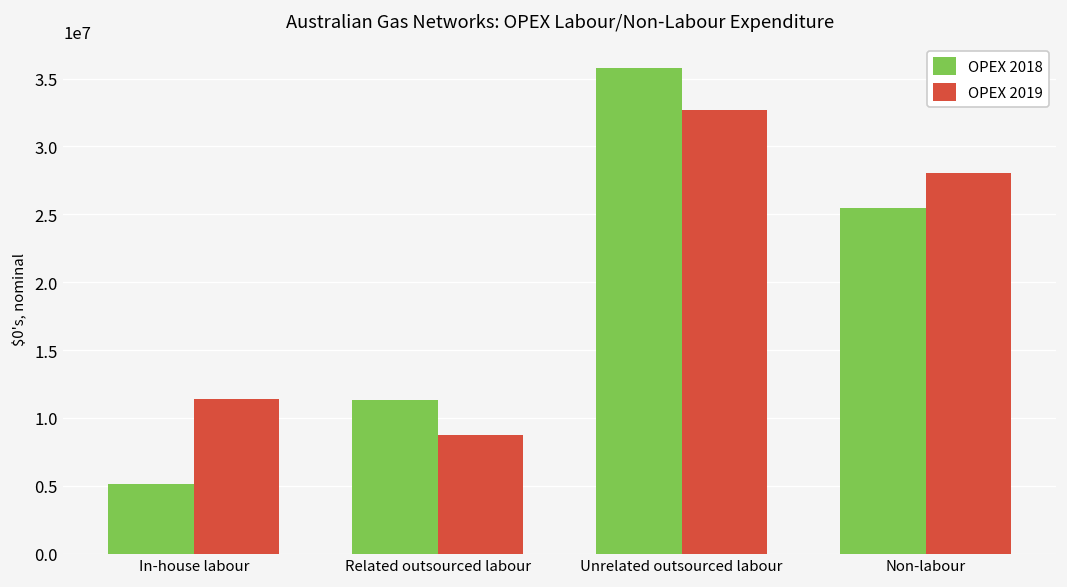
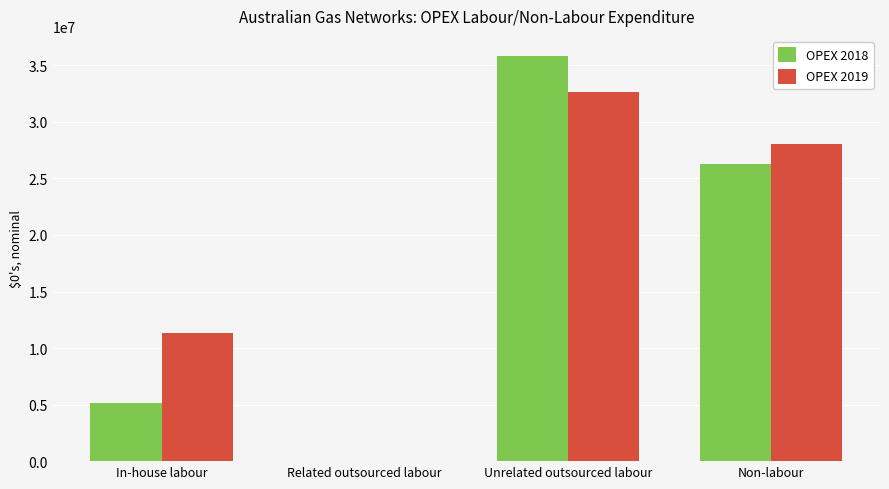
  {
    "OPEX 2018": {
      "In-house labour": 5100000,
-     "Related outsourced labour": 11300000,
+     "Related outsourced labour": 0,
      "Unrelated outsourced labour": 35800000,
-     "Non-labour": 25400000
+     "Non-labour": 26300000
    },
    "OPEX 2019": {
      "In-house labour": 11400000,
-     "Related outsourced labour": 8700000,
+     "Related outsourced labour": 0,
      "Unrelated outsourced labour": 32700000,
      "Non-labour": 28100000
    }
  }
